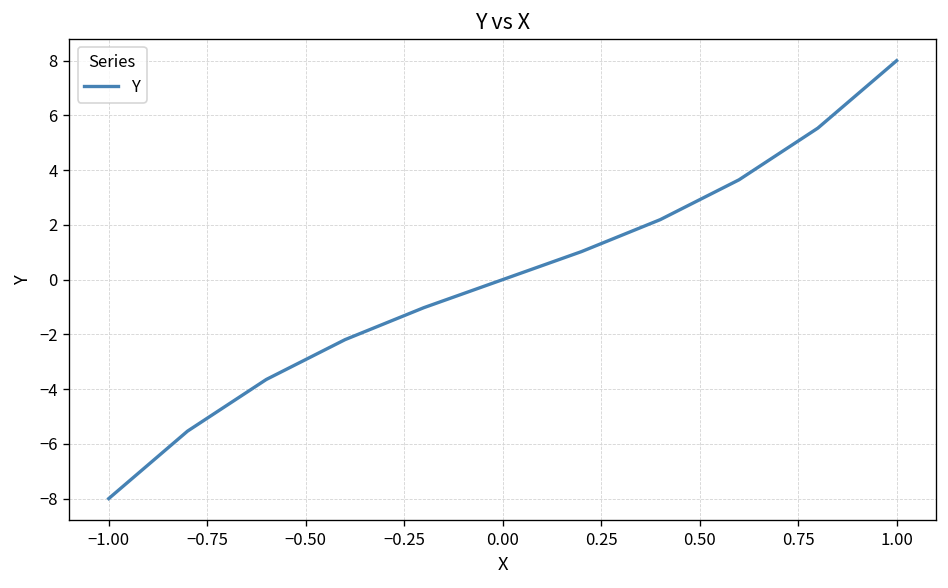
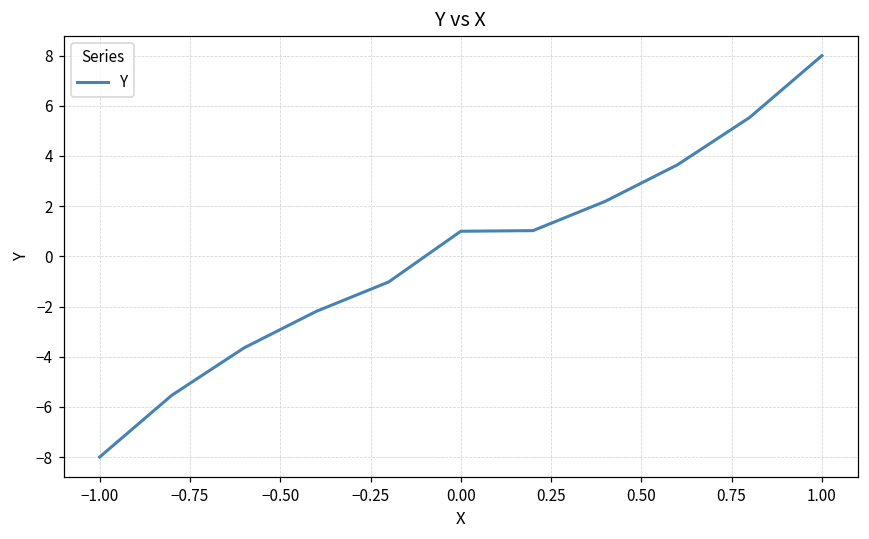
  {
    "−1.00": -8,
-   "0.00": 0,
+   "0.00": 1,
    "1.00": 8
  }
